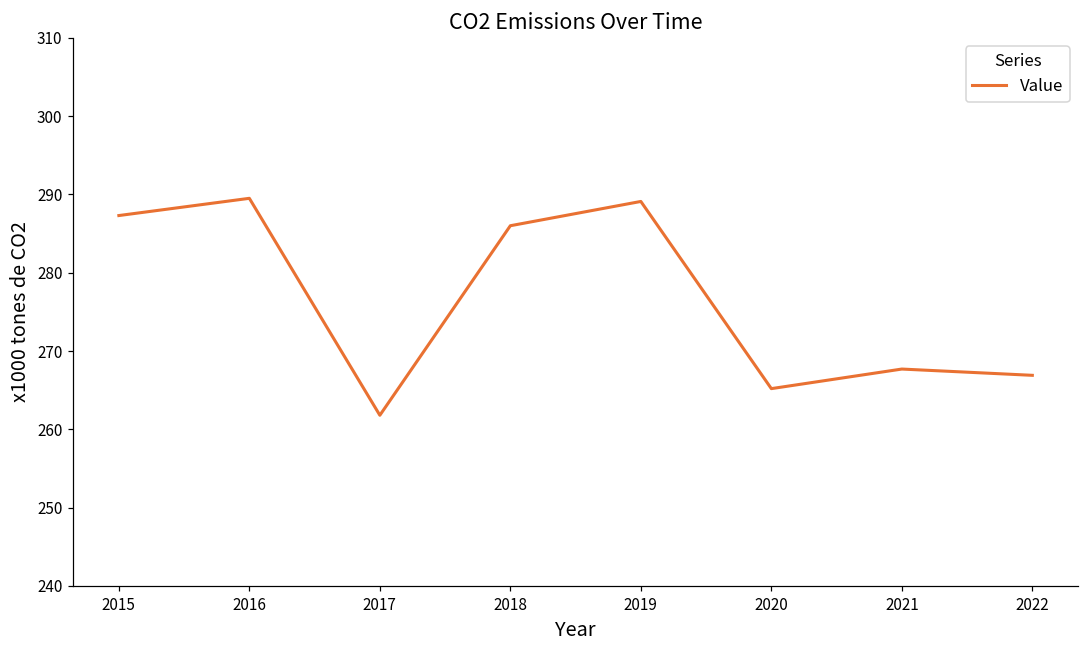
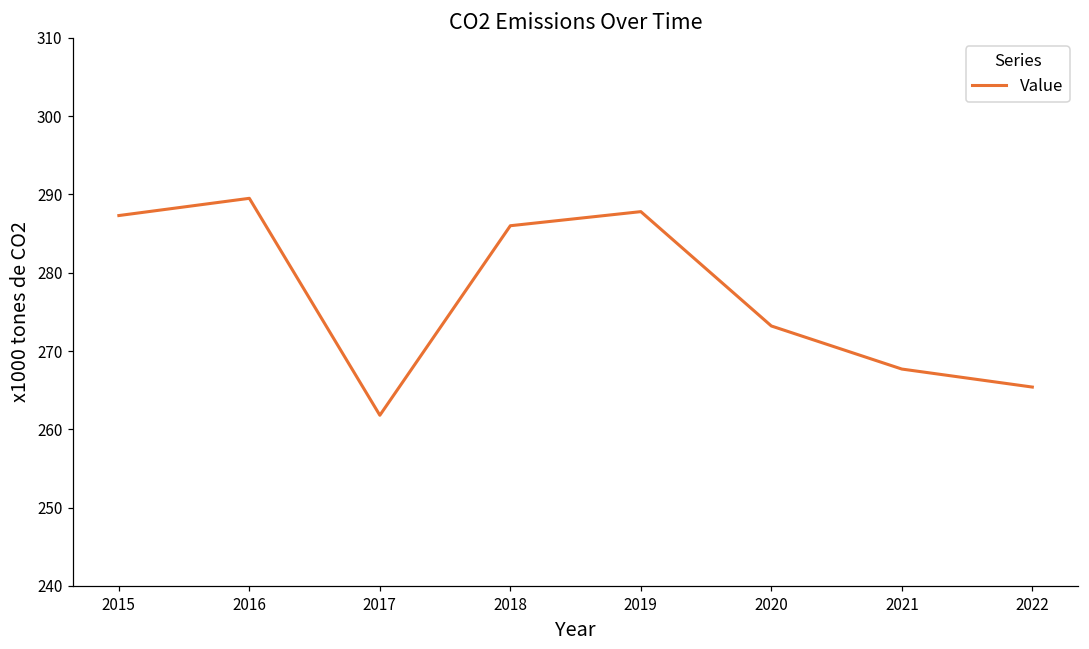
  {
    "2015": 287,
    "2016": 290,
    "2017": 262,
    "2018": 286,
-   "2019": 289,
-   "2020": 265,
+   "2019": 288,
+   "2020": 273,
    "2021": 268,
-   "2022": 267
+   "2022": 265
  }
